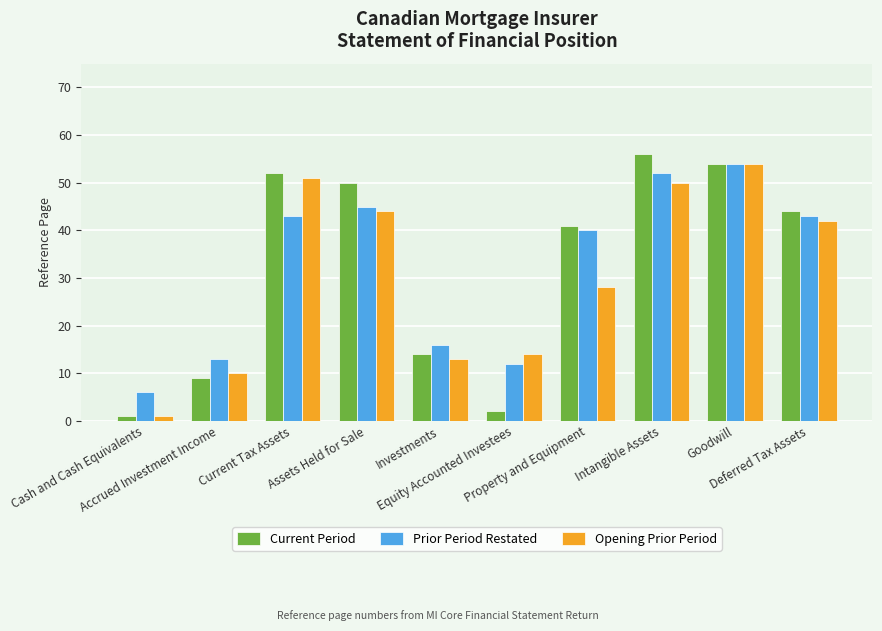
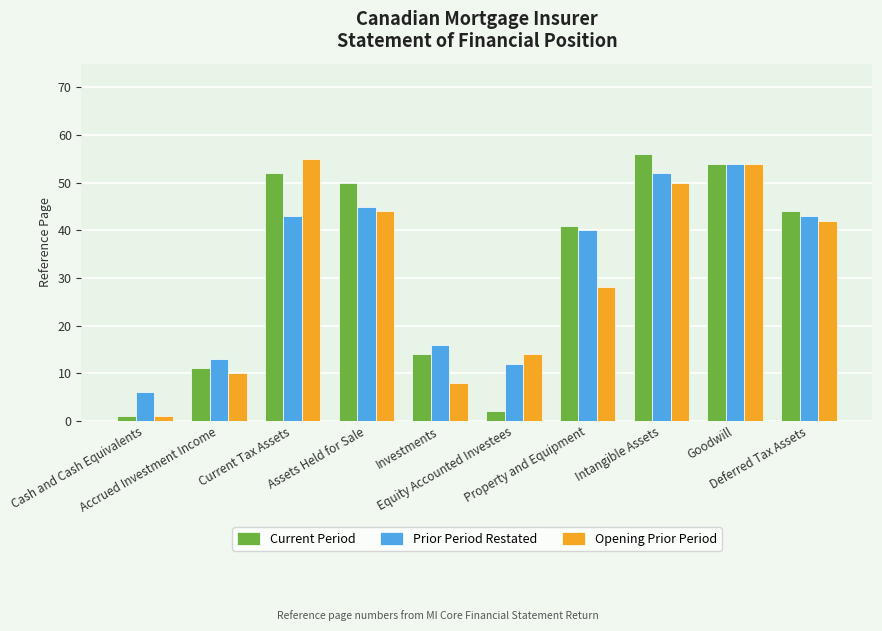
  {
    "Current Period": {
      "Cash and Cash Equivalents": 1,
-     "Accrued Investment Income": 9,
+     "Accrued Investment Income": 11,
      "Current Tax Assets": 52,
      "Assets Held for Sale": 50,
      "Investments": 14,
      "Equity Accounted Investees": 2,
      "Property and Equipment": 41,
      "Intangible Assets": 56,
      "Goodwill": 54,
      "Deferred Tax Assets": 44
    },
    "Prior Period Restated": {
      "Cash and Cash Equivalents": 6,
      "Accrued Investment Income": 13,
      "Current Tax Assets": 43,
      "Assets Held for Sale": 45,
      "Investments": 16,
      "Equity Accounted Investees": 12,
      "Property and Equipment": 40,
      "Intangible Assets": 52,
      "Goodwill": 54,
      "Deferred Tax Assets": 43
    },
    "Opening Prior Period": {
      "Cash and Cash Equivalents": 1,
      "Accrued Investment Income": 10,
-     "Current Tax Assets": 51,
+     "Current Tax Assets": 55,
      "Assets Held for Sale": 44,
-     "Investments": 13,
+     "Investments": 8,
      "Equity Accounted Investees": 14,
      "Property and Equipment": 28,
      "Intangible Assets": 50,
      "Goodwill": 54,
      "Deferred Tax Assets": 42
    }
  }
